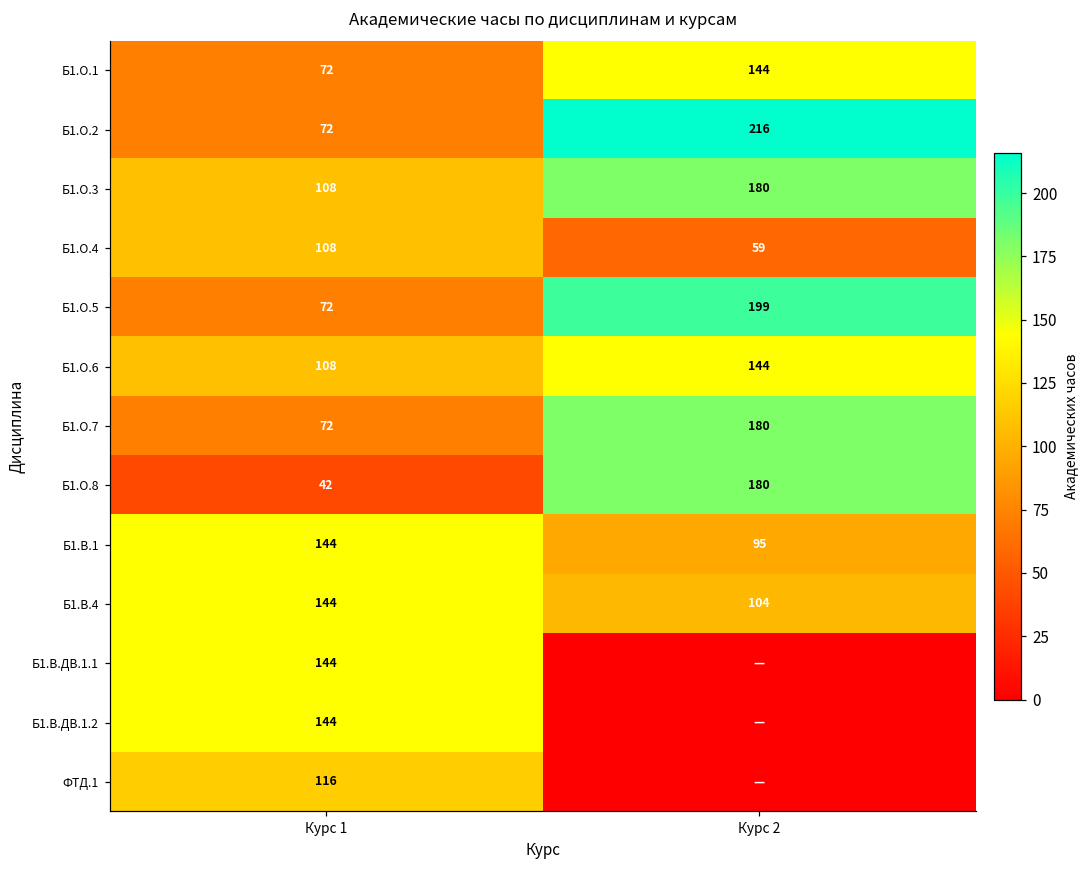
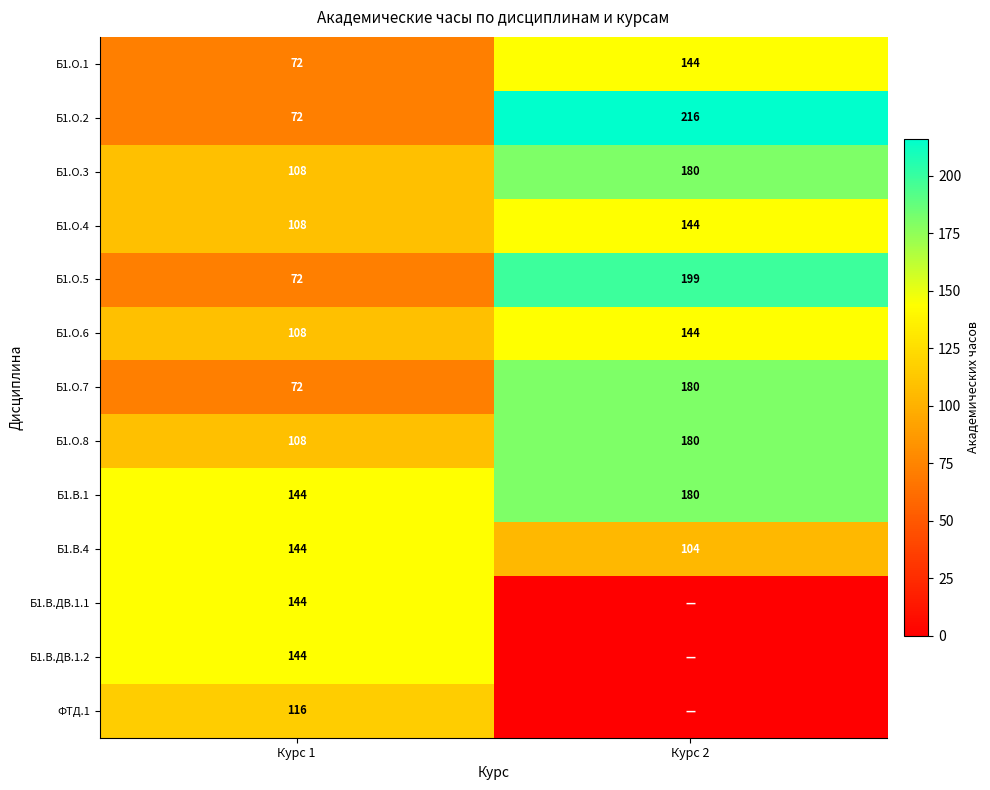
  {
    "Б1.О.1": {
      "Курс 1": 72,
      "Курс 2": 144
    },
    "Б1.О.2": {
      "Курс 1": 72,
      "Курс 2": 216
    },
    "Б1.О.3": {
      "Курс 1": 108,
      "Курс 2": 180
    },
    "Б1.О.4": {
      "Курс 1": 108,
-     "Курс 2": 59
+     "Курс 2": 144
    },
    "Б1.О.5": {
      "Курс 1": 72,
      "Курс 2": 199
    },
    "Б1.О.6": {
      "Курс 1": 108,
      "Курс 2": 144
    },
    "Б1.О.7": {
      "Курс 1": 72,
      "Курс 2": 180
    },
    "Б1.О.8": {
-     "Курс 1": 42,
+     "Курс 1": 108,
      "Курс 2": 180
    },
    "Б1.В.1": {
      "Курс 1": 144,
-     "Курс 2": 95
+     "Курс 2": 180
    },
    "Б1.В.4": {
      "Курс 1": 144,
      "Курс 2": 104
    },
    "Б1.В.ДВ.1.1": {
      "Курс 1": 144
    },
    "Б1.В.ДВ.1.2": {
      "Курс 1": 144
    },
    "ФТД.1": {
      "Курс 1": 116
    }
  }
